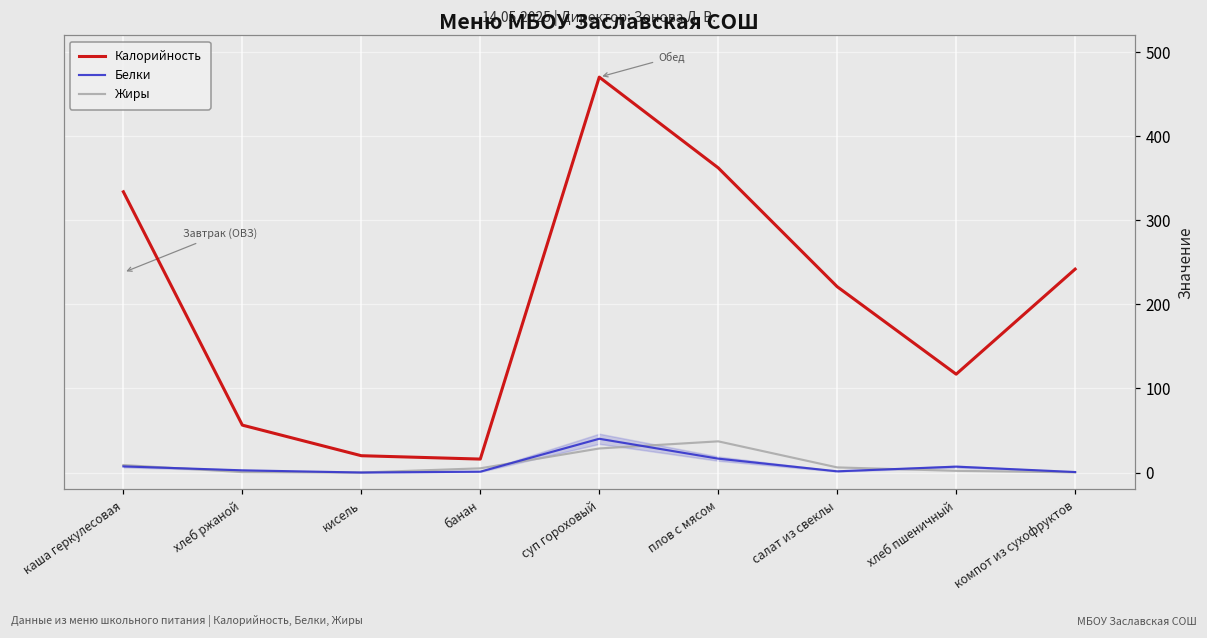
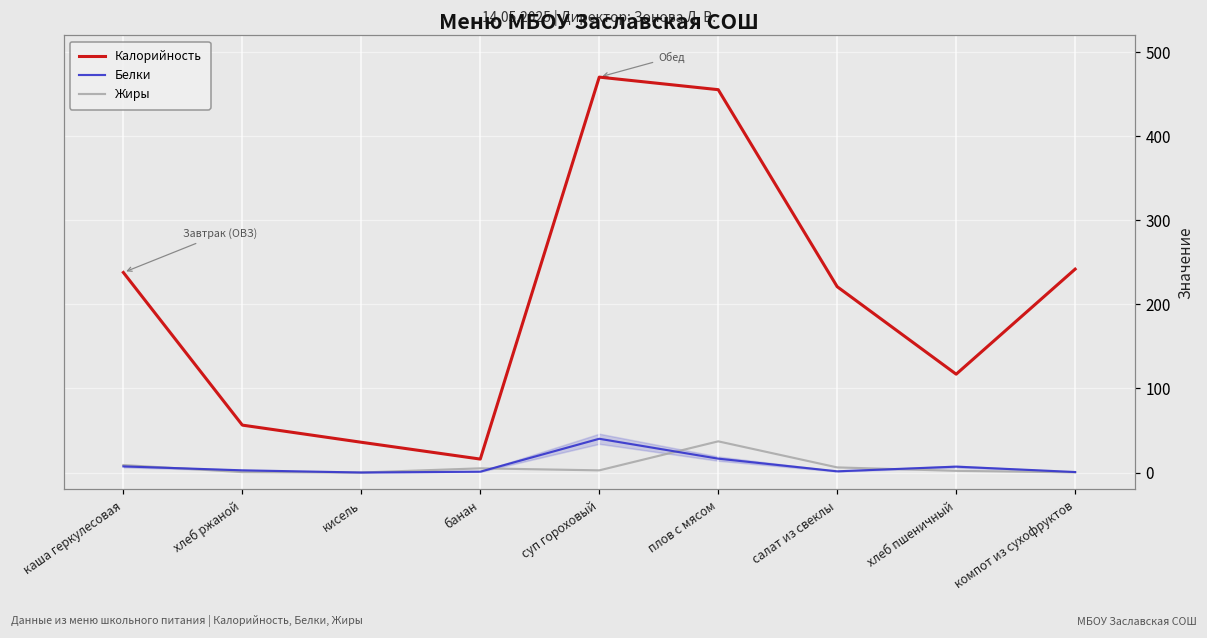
  {
    "Калорийность": {
-     "каша геркулесовая": 330,
+     "каша геркулесовая": 240,
      "хлеб ржаной": 60,
-     "кисель": 20,
+     "кисель": 40,
      "банан": 20,
      "суп гороховый": 470,
-     "плов с мясом": 360,
+     "плов с мясом": 460,
      "салат из свеклы": 220,
      "хлеб пшеничный": 120,
      "компот из сухофруктов": 240
    },
    "Жиры": {
      "банан": 10,
-     "суп гороховый": 30,
+     "суп гороховый": 0,
      "плов с мясом": 40,
      "салат из свеклы": 10,
      "хлеб пшеничный": 0
    }
  }
